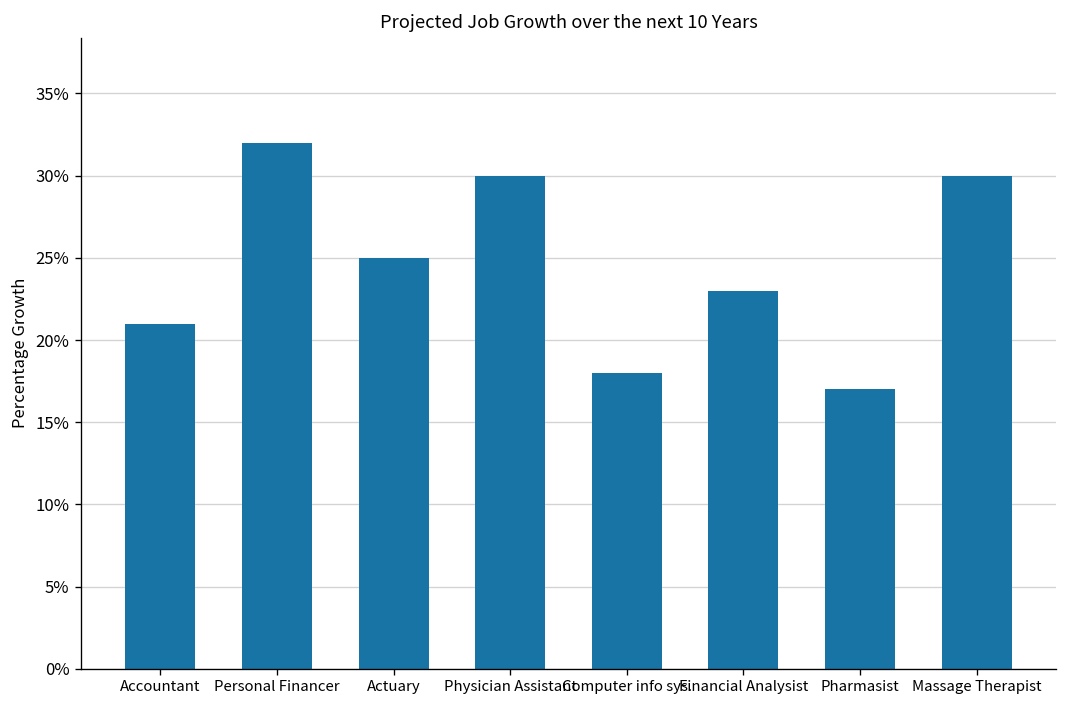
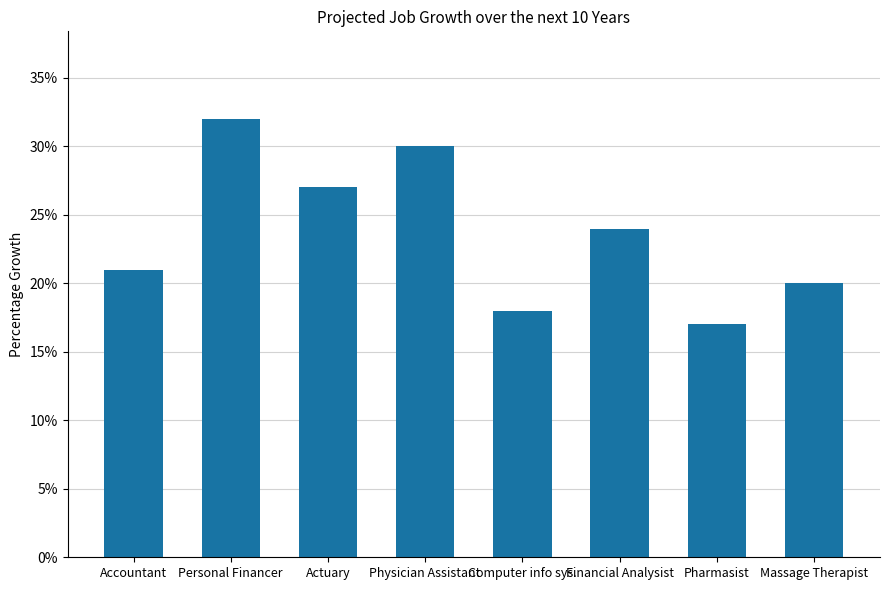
  {
    "Accountant": "21.0%",
    "Personal Financer": "32.0%",
-   "Actuary": "25.0%",
+   "Actuary": "27.0%",
    "Physician Assistant": "30.0%",
    "Computer info sys.": "18.0%",
-   "Financial Analysist": "23.0%",
+   "Financial Analysist": "24.0%",
    "Pharmasist": "17.0%",
-   "Massage Therapist": "30.0%"
+   "Massage Therapist": "20.0%"
  }
